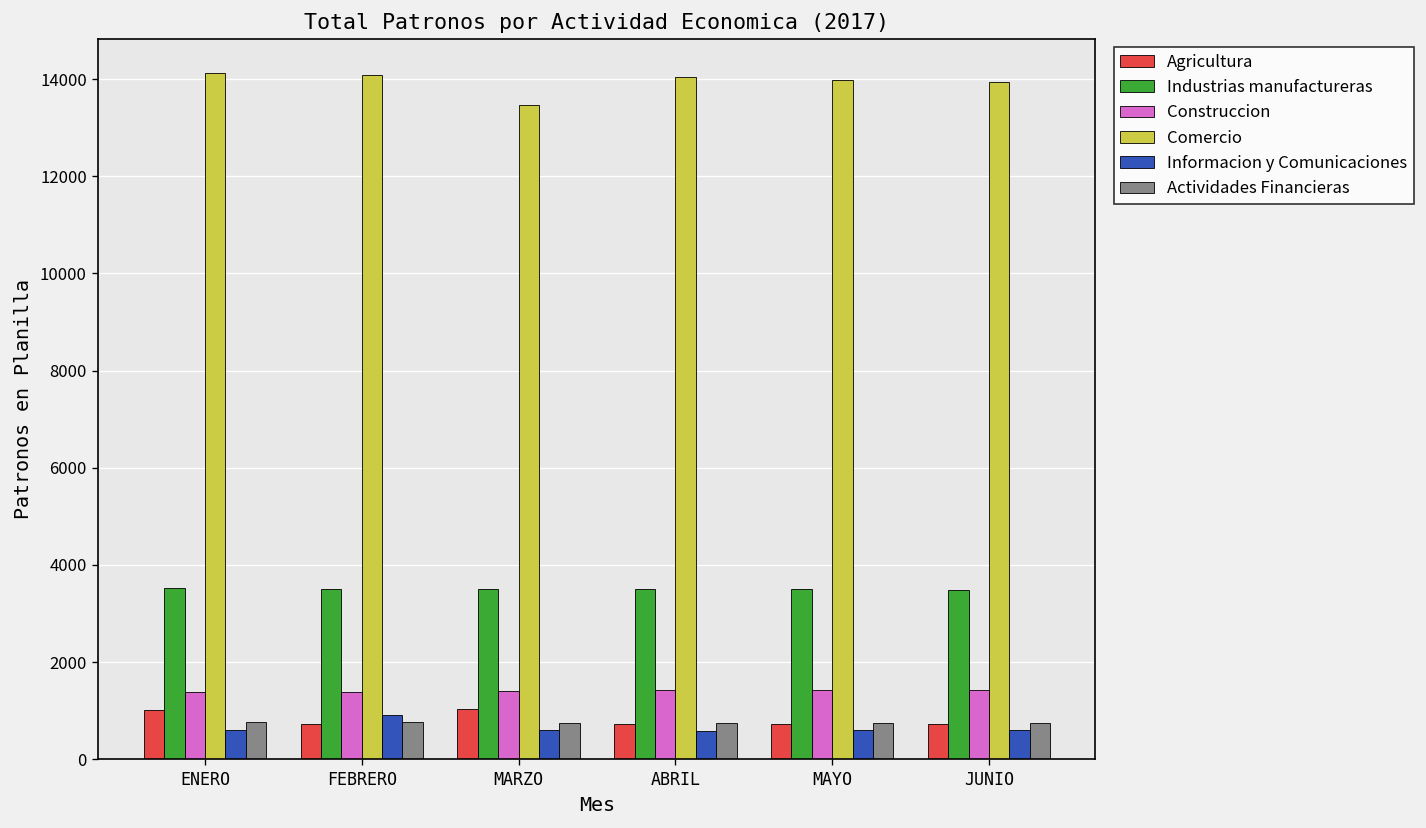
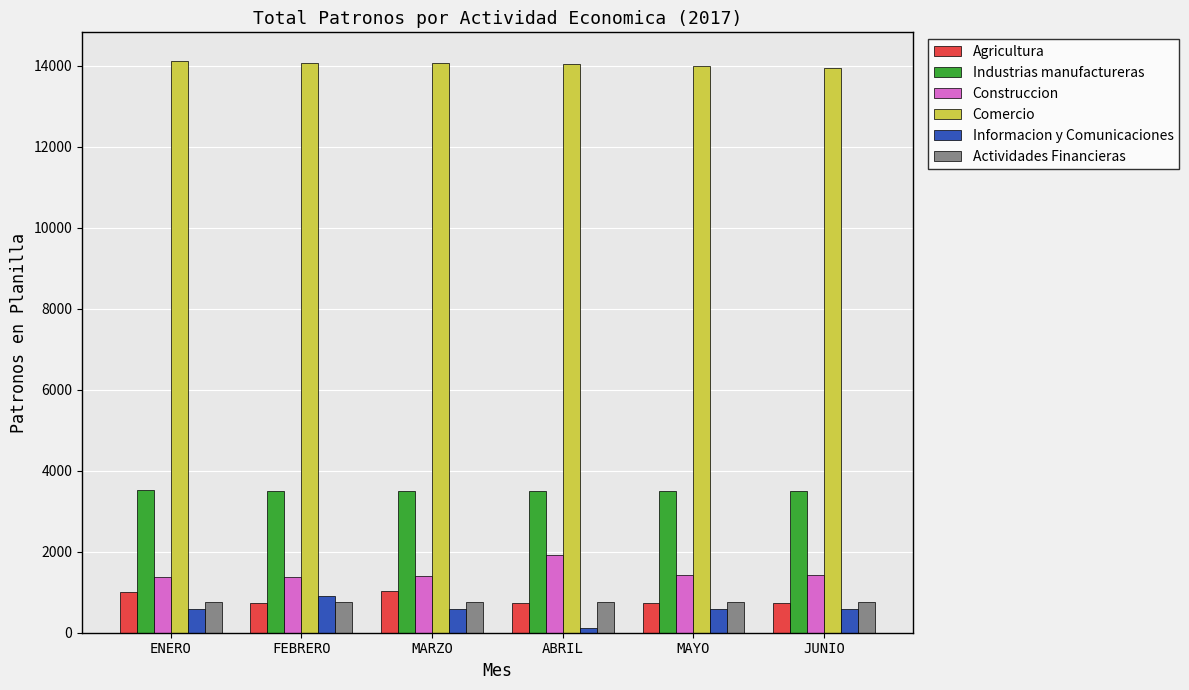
  {
    "Agricultura": {
      "ENERO": 1000,
      "FEBRERO": 700,
      "MARZO": 1000,
      "ABRIL": 700,
      "MAYO": 700,
      "JUNIO": 700
    },
    "Industrias manufactureras": {
      "ENERO": 3500,
      "FEBRERO": 3500,
      "MARZO": 3500,
      "ABRIL": 3500,
      "MAYO": 3500,
      "JUNIO": 3500
    },
    "Construccion": {
      "ENERO": 1400,
      "FEBRERO": 1400,
      "MARZO": 1400,
-     "ABRIL": 1400,
+     "ABRIL": 1900,
      "MAYO": 1400,
      "JUNIO": 1400
    },
    "Comercio": {
      "ENERO": 14100,
      "FEBRERO": 14100,
-     "MARZO": 13500,
+     "MARZO": 14100,
      "ABRIL": 14000,
      "MAYO": 14000,
      "JUNIO": 13900
    },
    "Informacion y Comunicaciones": {
      "ENERO": 600,
      "FEBRERO": 900,
      "MARZO": 600,
-     "ABRIL": 600,
+     "ABRIL": 100,
      "MAYO": 600,
      "JUNIO": 600
    },
    "Actividades Financieras": {
      "ENERO": 800,
      "FEBRERO": 800,
      "MARZO": 800,
      "ABRIL": 800,
      "MAYO": 800,
      "JUNIO": 800
    }
  }
